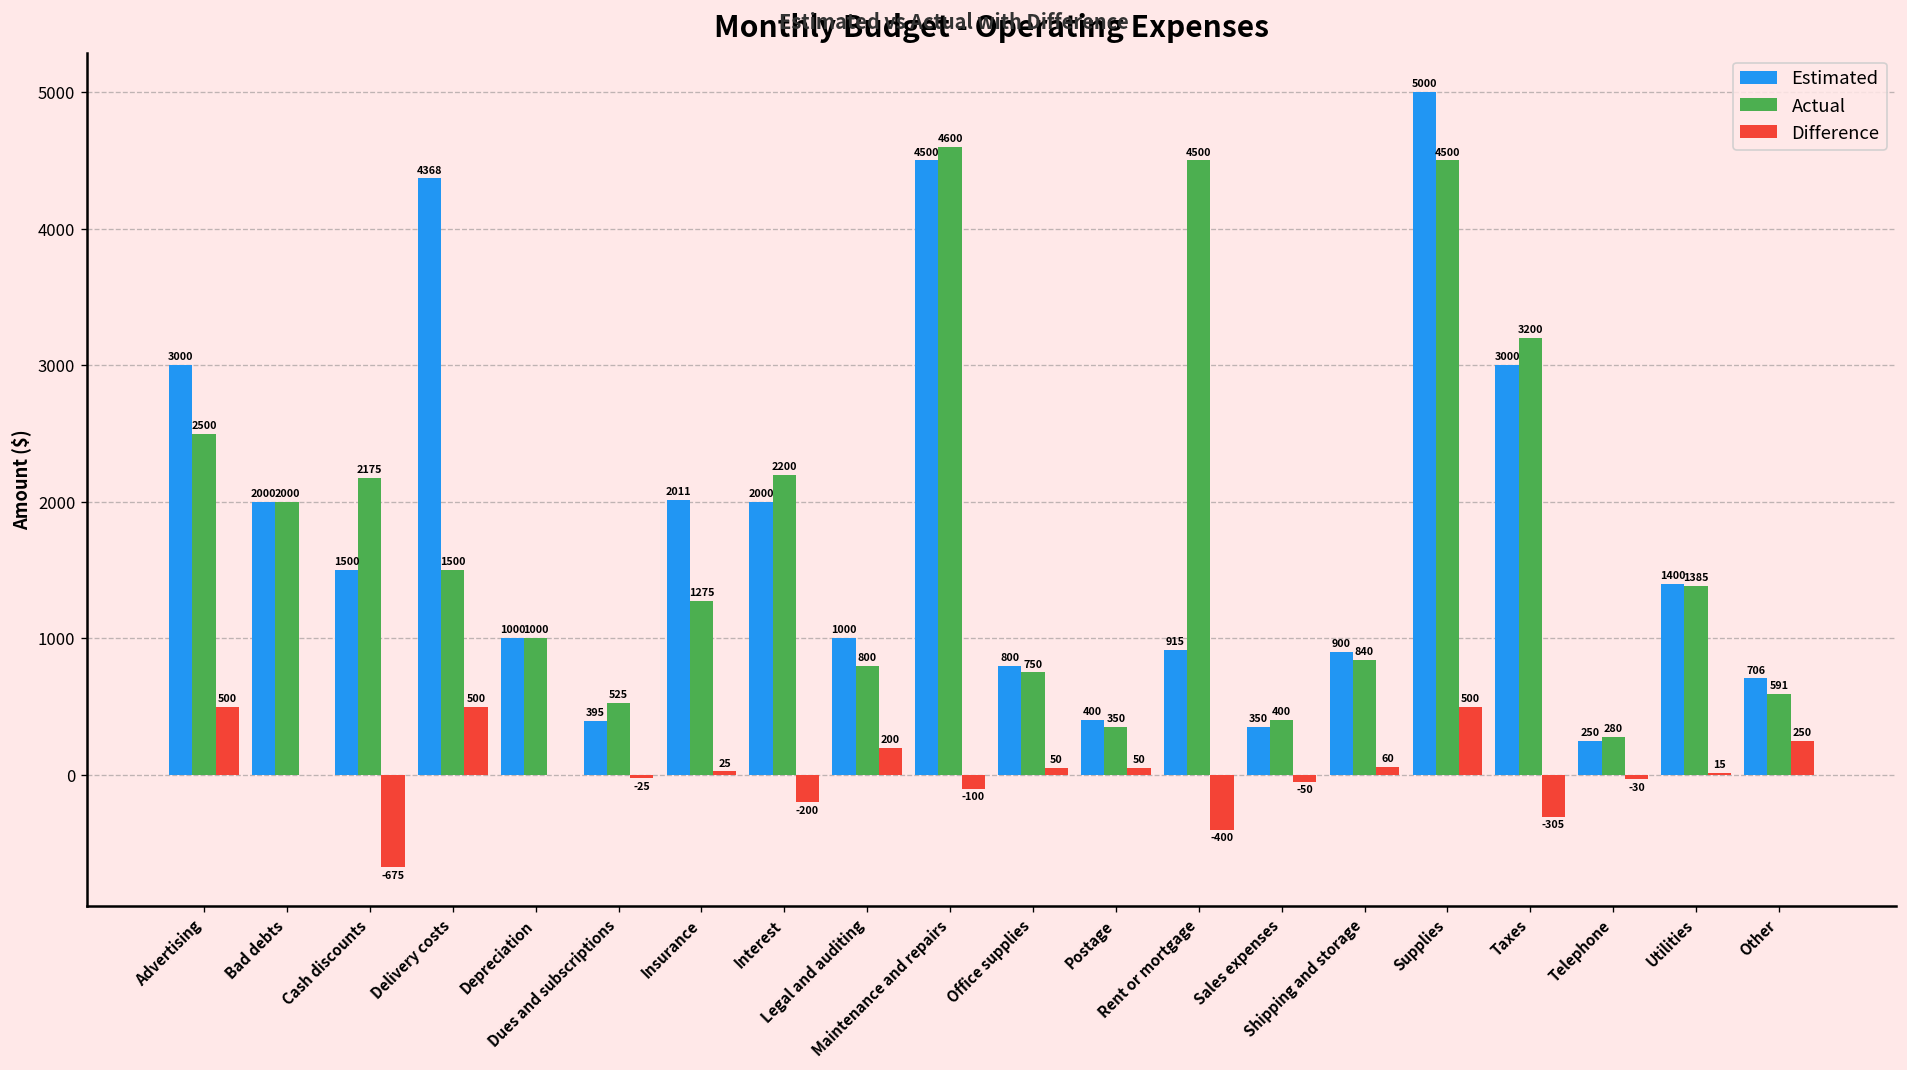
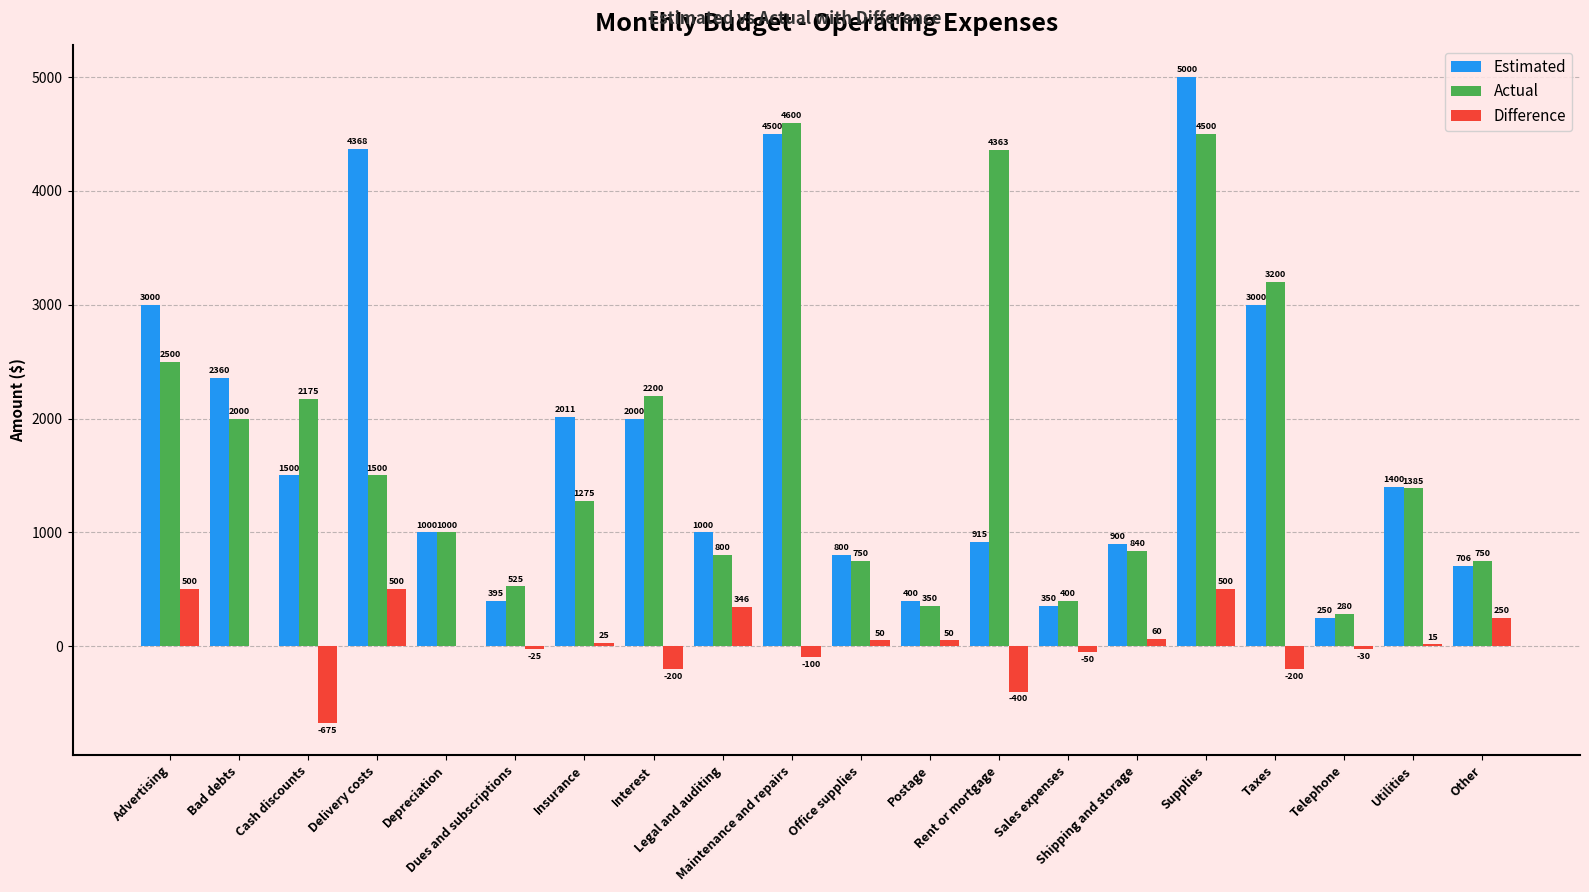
  {
    "Estimated": {
      "Advertising": 3000,
-     "Bad debts": 2000,
+     "Bad debts": 2360,
      "Cash discounts": 1500,
      "Delivery costs": 4368,
      "Depreciation": 1000,
      "Dues and subscriptions": 395,
      "Insurance": 2011,
      "Interest": 2000,
      "Legal and auditing": 1000,
      "Maintenance and repairs": 4500,
      "Office supplies": 800,
      "Postage": 400,
      "Rent or mortgage": 915,
      "Sales expenses": 350,
      "Shipping and storage": 900,
      "Supplies": 5000,
      "Taxes": 3000,
      "Telephone": 250,
      "Utilities": 1400,
      "Other": 706
    },
    "Actual": {
      "Advertising": 2500,
      "Bad debts": 2000,
      "Cash discounts": 2175,
      "Delivery costs": 1500,
      "Depreciation": 1000,
      "Dues and subscriptions": 525,
      "Insurance": 1275,
      "Interest": 2200,
      "Legal and auditing": 800,
      "Maintenance and repairs": 4600,
      "Office supplies": 750,
      "Postage": 350,
-     "Rent or mortgage": 4500,
+     "Rent or mortgage": 4363,
      "Sales expenses": 400,
      "Shipping and storage": 840,
      "Supplies": 4500,
      "Taxes": 3200,
      "Telephone": 280,
      "Utilities": 1385,
-     "Other": 591
+     "Other": 750
    },
    "Difference": {
      "Advertising": 500,
      "Cash discounts": -675,
      "Delivery costs": 500,
      "Dues and subscriptions": -25,
      "Insurance": 25,
      "Interest": -200,
-     "Legal and auditing": 200,
+     "Legal and auditing": 346,
      "Maintenance and repairs": -100,
      "Office supplies": 50,
      "Postage": 50,
      "Rent or mortgage": -400,
      "Sales expenses": -50,
      "Shipping and storage": 60,
      "Supplies": 500,
-     "Taxes": -305,
+     "Taxes": -200,
      "Telephone": -30,
      "Utilities": 15,
      "Other": 250
    }
  }
